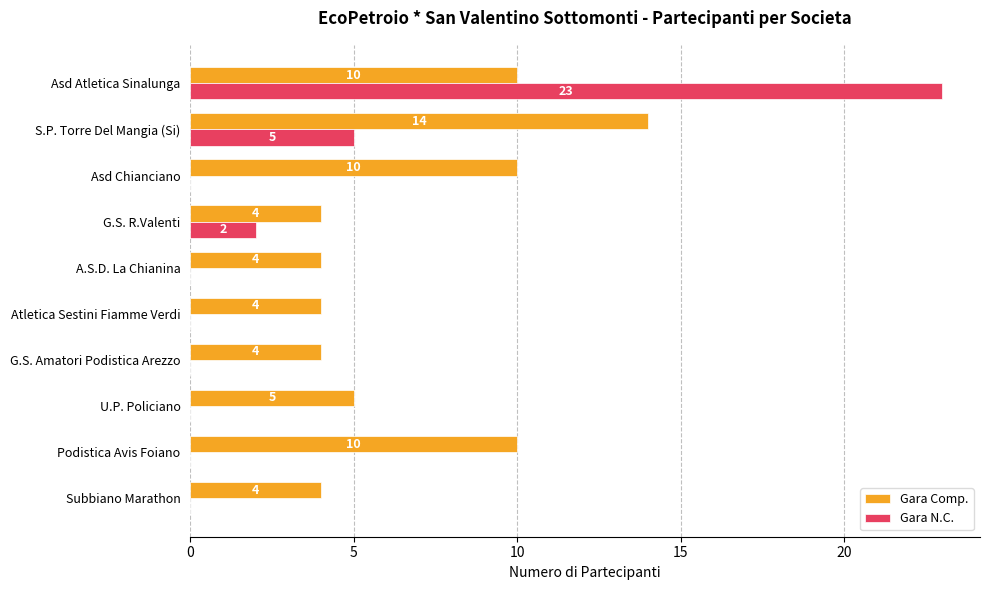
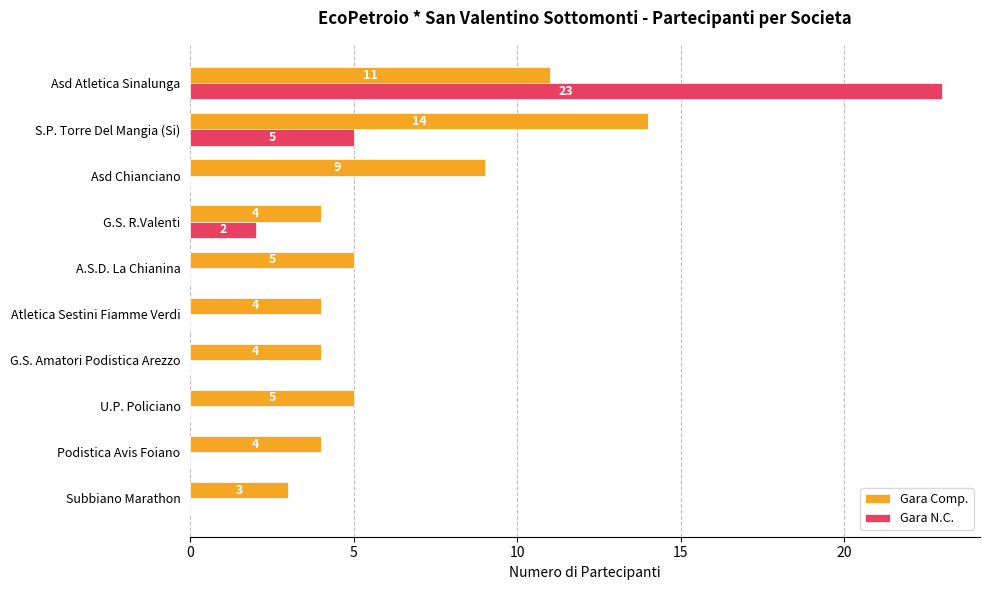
  {
    "Gara Comp.": {
-     "Asd Atletica Sinalunga": 10,
+     "Asd Atletica Sinalunga": 11,
      "S.P. Torre Del Mangia (Si)": 14,
-     "Asd Chianciano": 10,
+     "Asd Chianciano": 9,
      "G.S. R.Valenti": 4,
-     "A.S.D. La Chianina": 4,
+     "A.S.D. La Chianina": 5,
      "Atletica Sestini Fiamme Verdi": 4,
      "G.S. Amatori Podistica Arezzo": 4,
      "U.P. Policiano": 5,
-     "Podistica Avis Foiano": 10,
-     "Subbiano Marathon": 4
+     "Podistica Avis Foiano": 4,
+     "Subbiano Marathon": 3
    },
    "Gara N.C.": {
      "Asd Atletica Sinalunga": 23,
      "S.P. Torre Del Mangia (Si)": 5,
      "G.S. R.Valenti": 2
    }
  }
